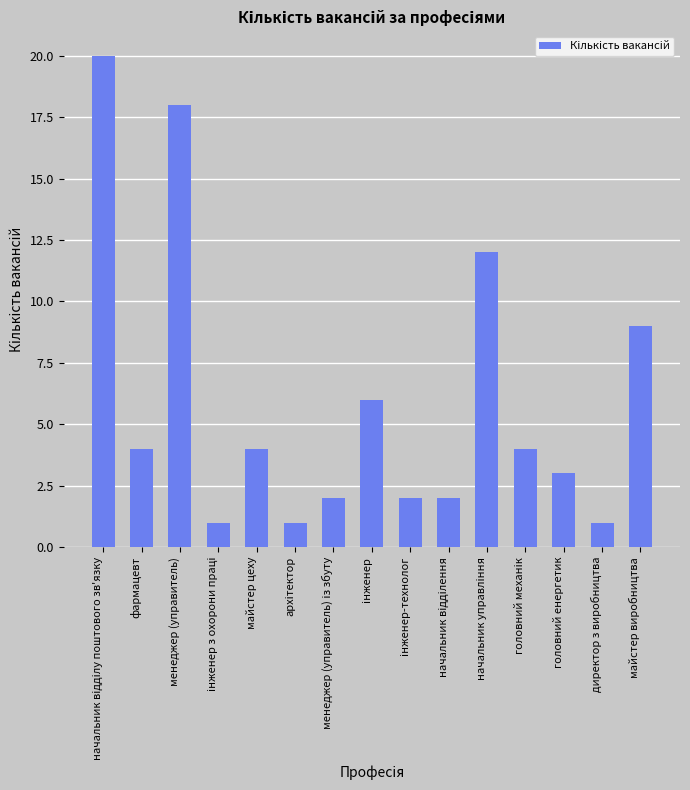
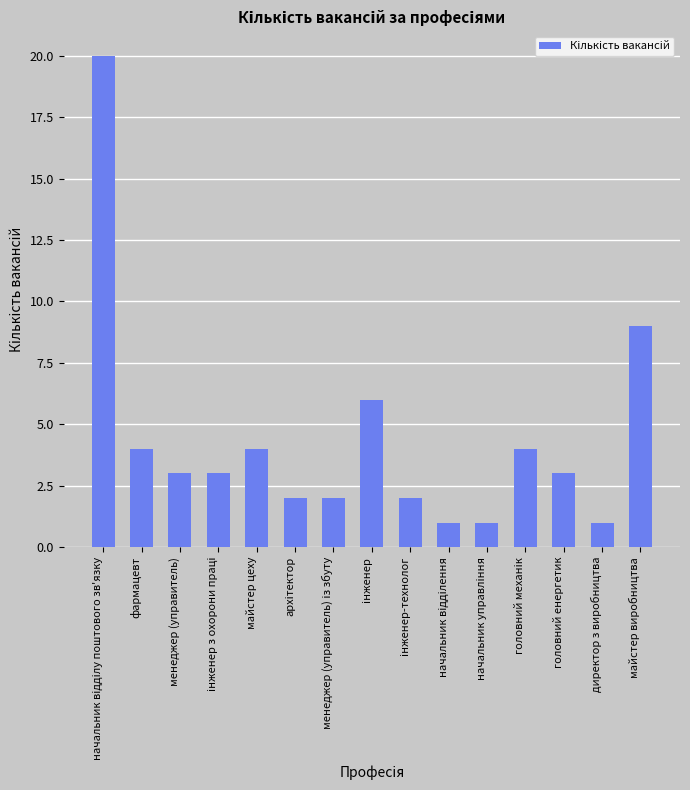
  {
    "начальник відділу поштового зв'язку": 20,
    "фармацевт": 4,
-   "менеджер (управитель)": 18,
-   "інженер з охорони праці": 1,
+   "менеджер (управитель)": 3,
+   "інженер з охорони праці": 3,
    "майстер цеху": 4,
-   "архітектор": 1,
+   "архітектор": 2,
    "менеджер (управитель) із збуту": 2,
    "інженер": 6,
    "інженер-технолог": 2,
-   "начальник відділення": 2,
-   "начальник управління": 12,
+   "начальник відділення": 1,
+   "начальник управління": 1,
    "головний механік": 4,
    "головний енергетик": 3,
    "директор з виробництва": 1,
    "майстер виробництва": 9
  }
